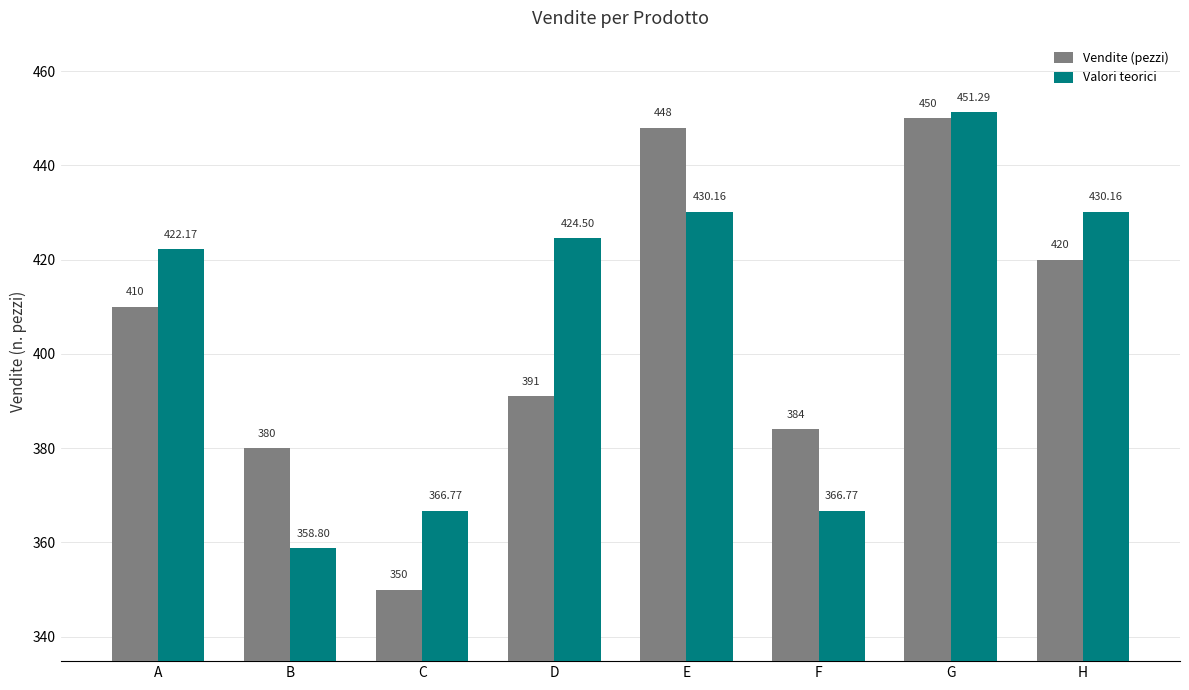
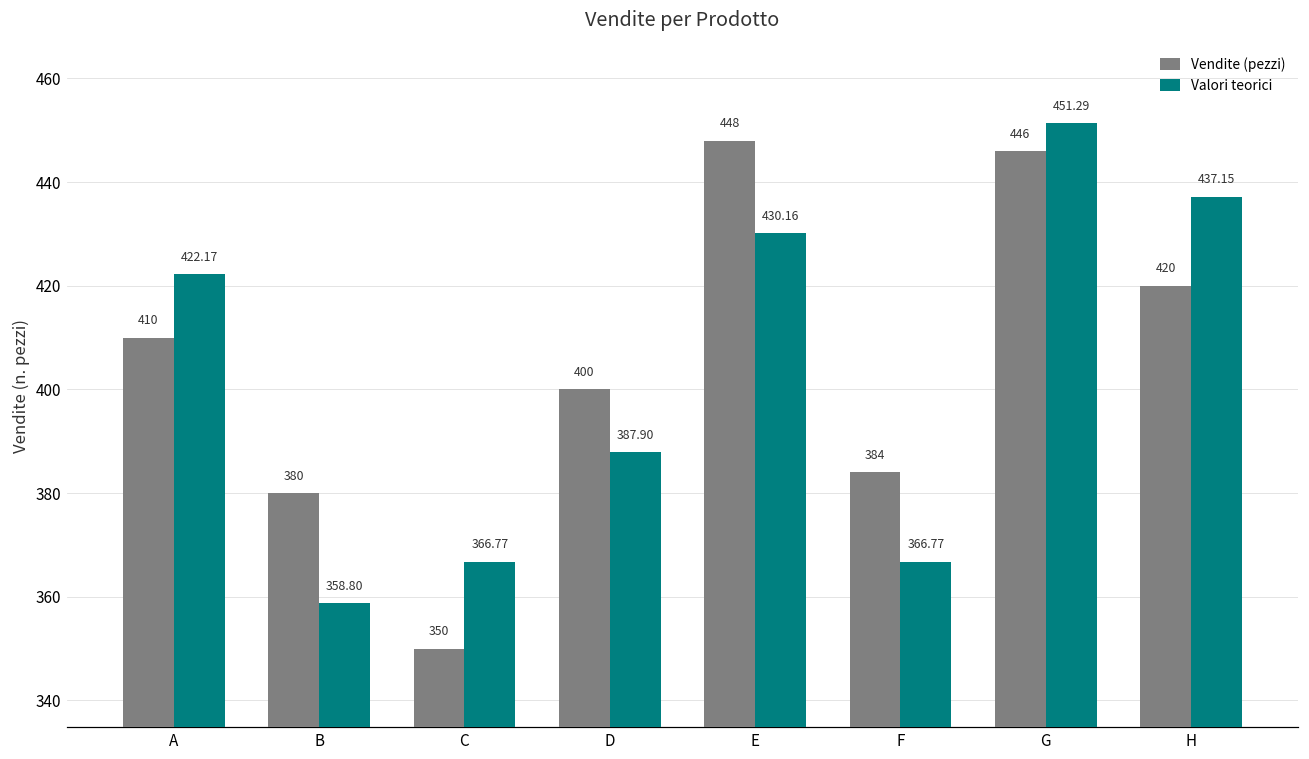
  {
    "Vendite (pezzi)": {
      "A": 410,
      "B": 380,
      "C": 350,
-     "D": 391,
+     "D": 400,
      "E": 448,
      "F": 384,
-     "G": 450,
+     "G": 446,
      "H": 420
    },
    "Valori teorici": {
      "A": 422.17,
      "B": 358.80,
      "C": 366.77,
-     "D": 424.50,
+     "D": 387.90,
      "E": 430.16,
      "F": 366.77,
      "G": 451.29,
-     "H": 430.16
+     "H": 437.15
    }
  }
